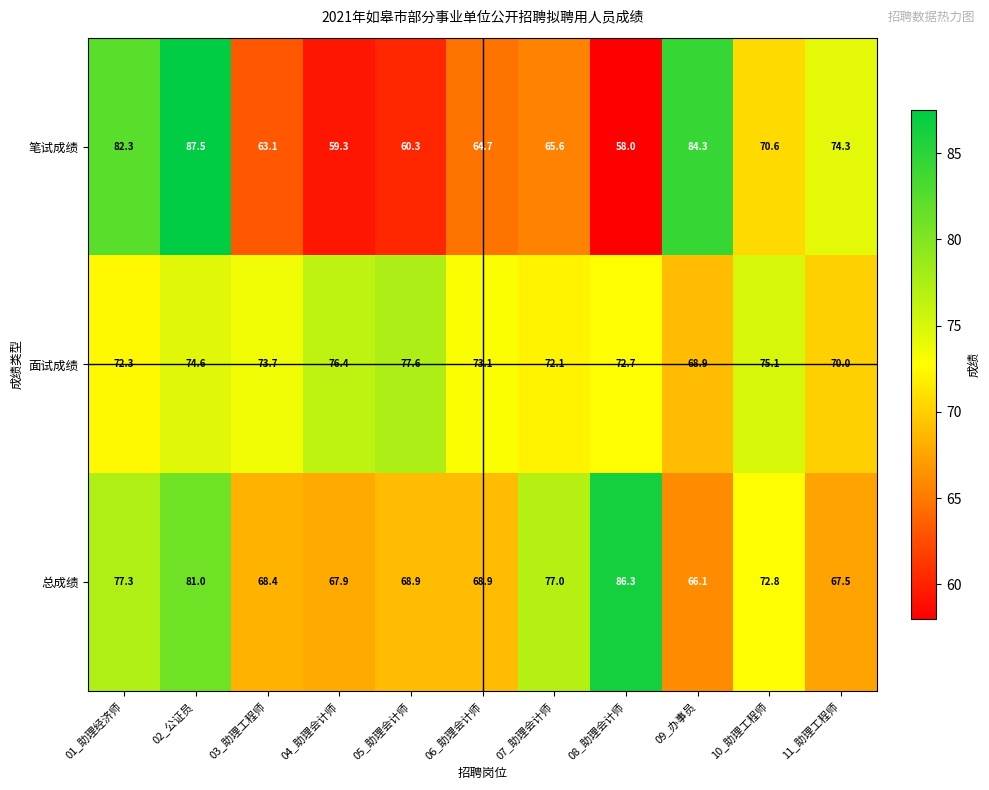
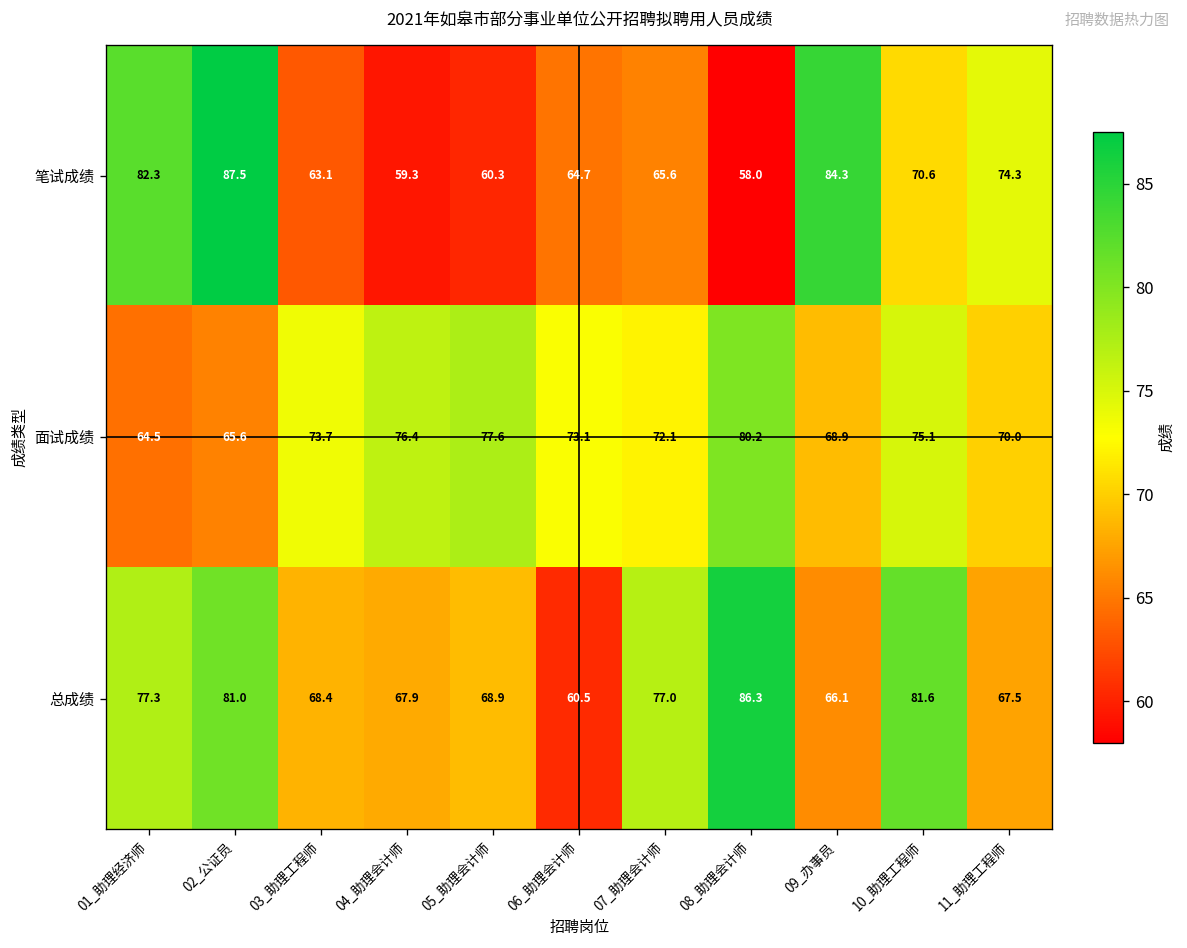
  {
    "笔试成绩": {
      "01_助理经济师": 82.3,
      "02_公证员": 87.5,
      "03_助理工程师": 63.1,
      "04_助理会计师": 59.3,
      "05_助理会计师": 60.3,
      "06_助理会计师": 64.7,
      "07_助理会计师": 65.6,
      "08_助理会计师": 58.0,
      "09_办事员": 84.3,
      "10_助理工程师": 70.6,
      "11_助理工程师": 74.3
    },
    "面试成绩": {
-     "01_助理经济师": 72.3,
-     "02_公证员": 74.6,
+     "01_助理经济师": 64.5,
+     "02_公证员": 65.6,
      "03_助理工程师": 73.7,
      "04_助理会计师": 76.4,
      "05_助理会计师": 77.6,
      "06_助理会计师": 73.1,
      "07_助理会计师": 72.1,
-     "08_助理会计师": 72.7,
+     "08_助理会计师": 80.2,
      "09_办事员": 68.9,
      "10_助理工程师": 75.1,
      "11_助理工程师": 70.0
    },
    "总成绩": {
      "01_助理经济师": 77.3,
      "02_公证员": 81.0,
      "03_助理工程师": 68.4,
      "04_助理会计师": 67.9,
      "05_助理会计师": 68.9,
-     "06_助理会计师": 68.9,
+     "06_助理会计师": 60.5,
      "07_助理会计师": 77.0,
      "08_助理会计师": 86.3,
      "09_办事员": 66.1,
-     "10_助理工程师": 72.8,
+     "10_助理工程师": 81.6,
      "11_助理工程师": 67.5
    }
  }
